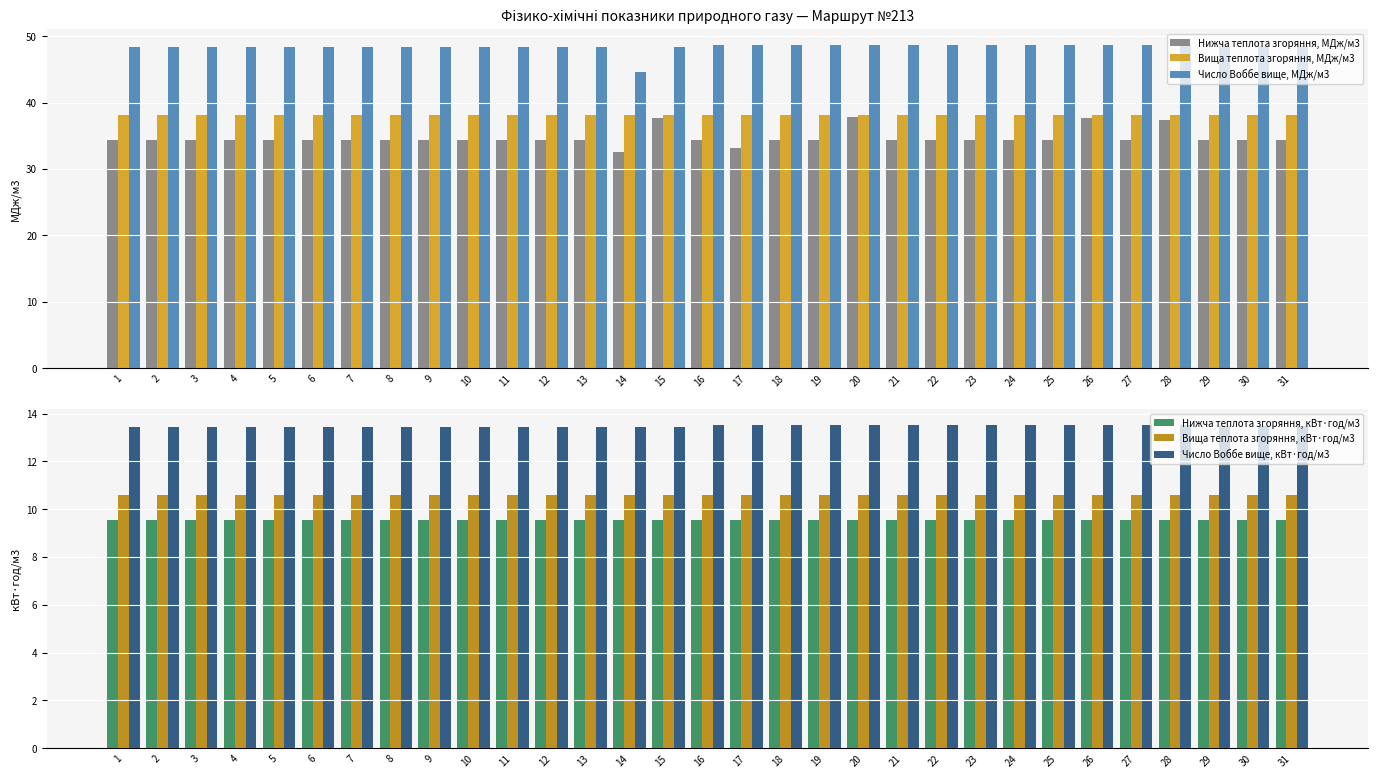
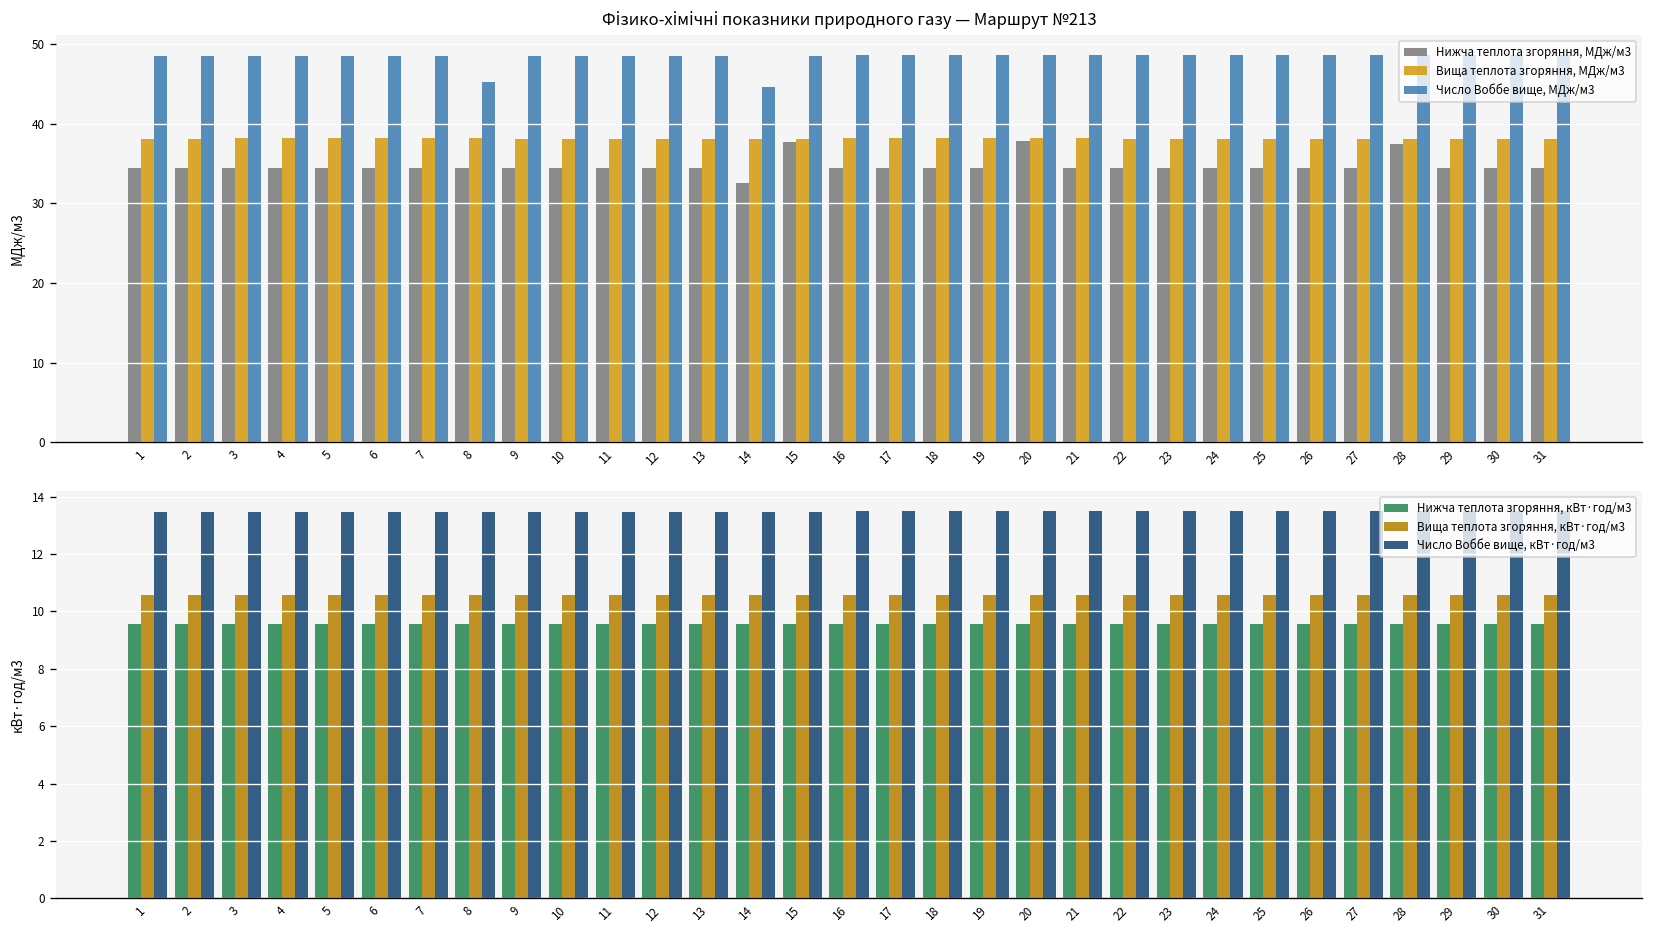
  {
    "Фізико-хімічні показники природного газу — Маршрут №213": {
      "Нижча теплота згоряння, МДж/м3": {
        "1": 34,
        "2": 34,
        "3": 34,
        "4": 34,
        "5": 34,
        "6": 34,
        "7": 34,
        "8": 34,
        "9": 34,
        "10": 34,
        "11": 34,
        "12": 34,
        "13": 34,
        "14": 33,
        "15": 38,
        "16": 34,
-       "17": 33,
+       "17": 34,
        "18": 34,
        "19": 34,
        "20": 38,
        "21": 34,
        "22": 34,
        "23": 34,
        "24": 34,
        "25": 34,
-       "26": 38,
+       "26": 34,
        "27": 34,
        "28": 37,
        "29": 34,
        "30": 34,
        "31": 34
      },
      "Вища теплота згоряння, МДж/м3": {
        "1": 38,
        "2": 38,
        "3": 38,
        "4": 38,
        "5": 38,
        "6": 38,
        "7": 38,
        "8": 38,
        "9": 38,
        "10": 38,
        "11": 38,
        "12": 38,
        "13": 38,
        "14": 38,
        "15": 38,
        "16": 38,
        "17": 38,
        "18": 38,
        "19": 38,
        "20": 38,
        "21": 38,
        "22": 38,
        "23": 38,
        "24": 38,
        "25": 38,
        "26": 38,
        "27": 38,
        "28": 38,
        "29": 38,
        "30": 38,
        "31": 38
      },
      "Число Воббе вище, МДж/м3": {
        "1": 48,
        "2": 48,
        "3": 48,
        "4": 48,
        "5": 48,
        "6": 48,
        "7": 48,
-       "8": 48,
+       "8": 45,
        "9": 48,
        "10": 48,
        "11": 48,
        "12": 48,
        "13": 48,
        "14": 45,
        "15": 48,
        "16": 49,
        "17": 49,
        "18": 49,
        "19": 49,
        "20": 49,
        "21": 49,
        "22": 49,
        "23": 49,
        "24": 49,
        "25": 49,
        "26": 49,
        "27": 49
      }
    }
  }
